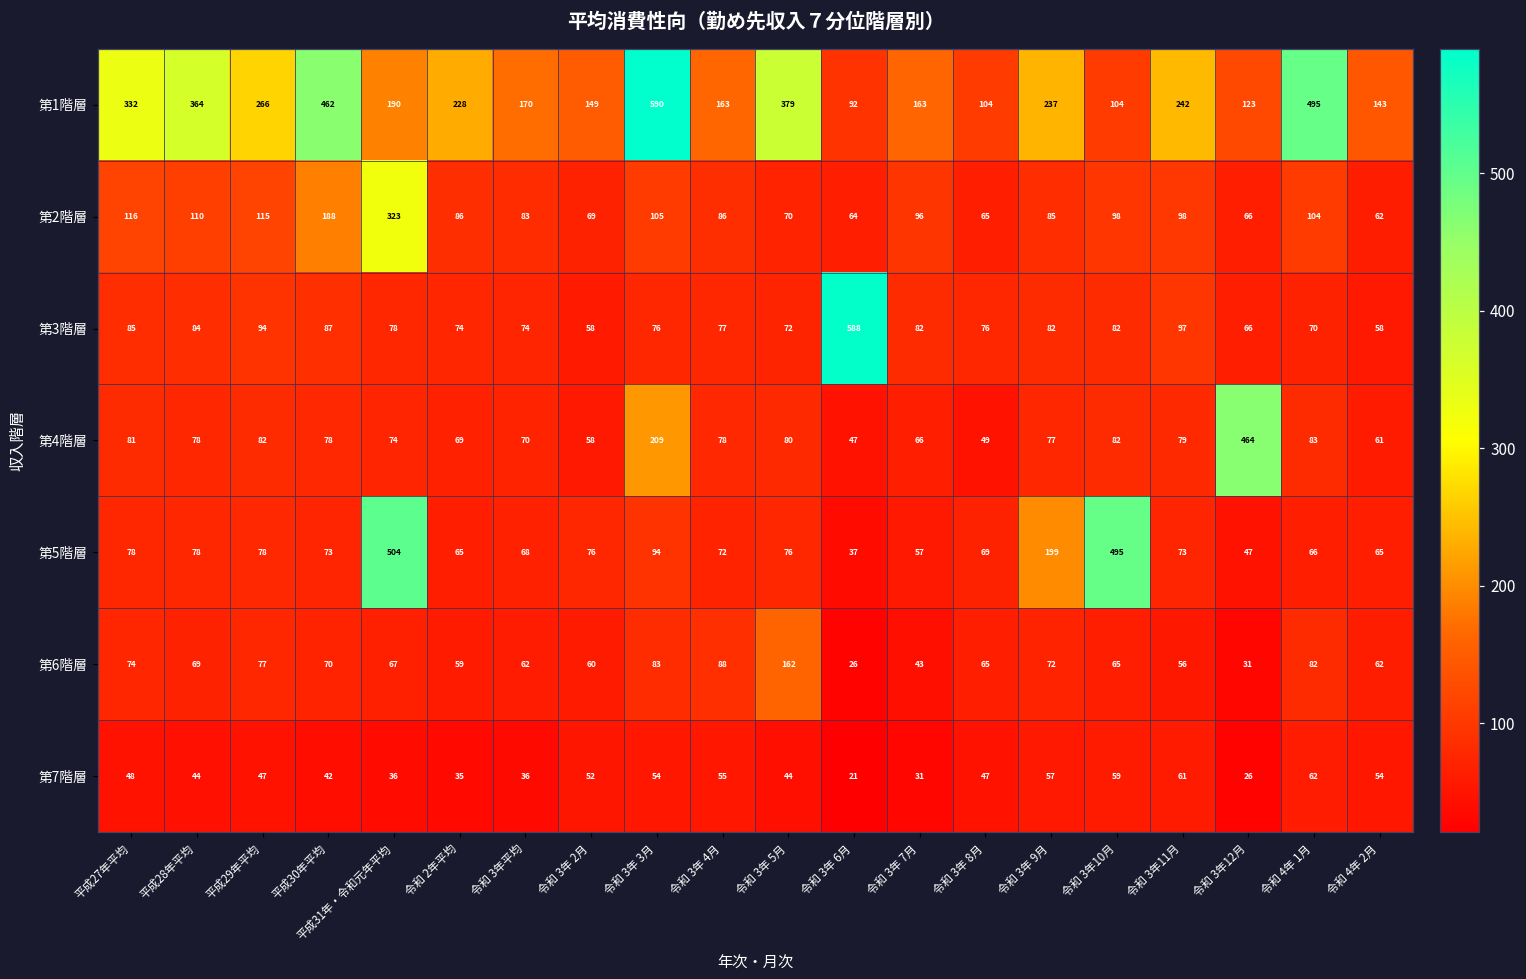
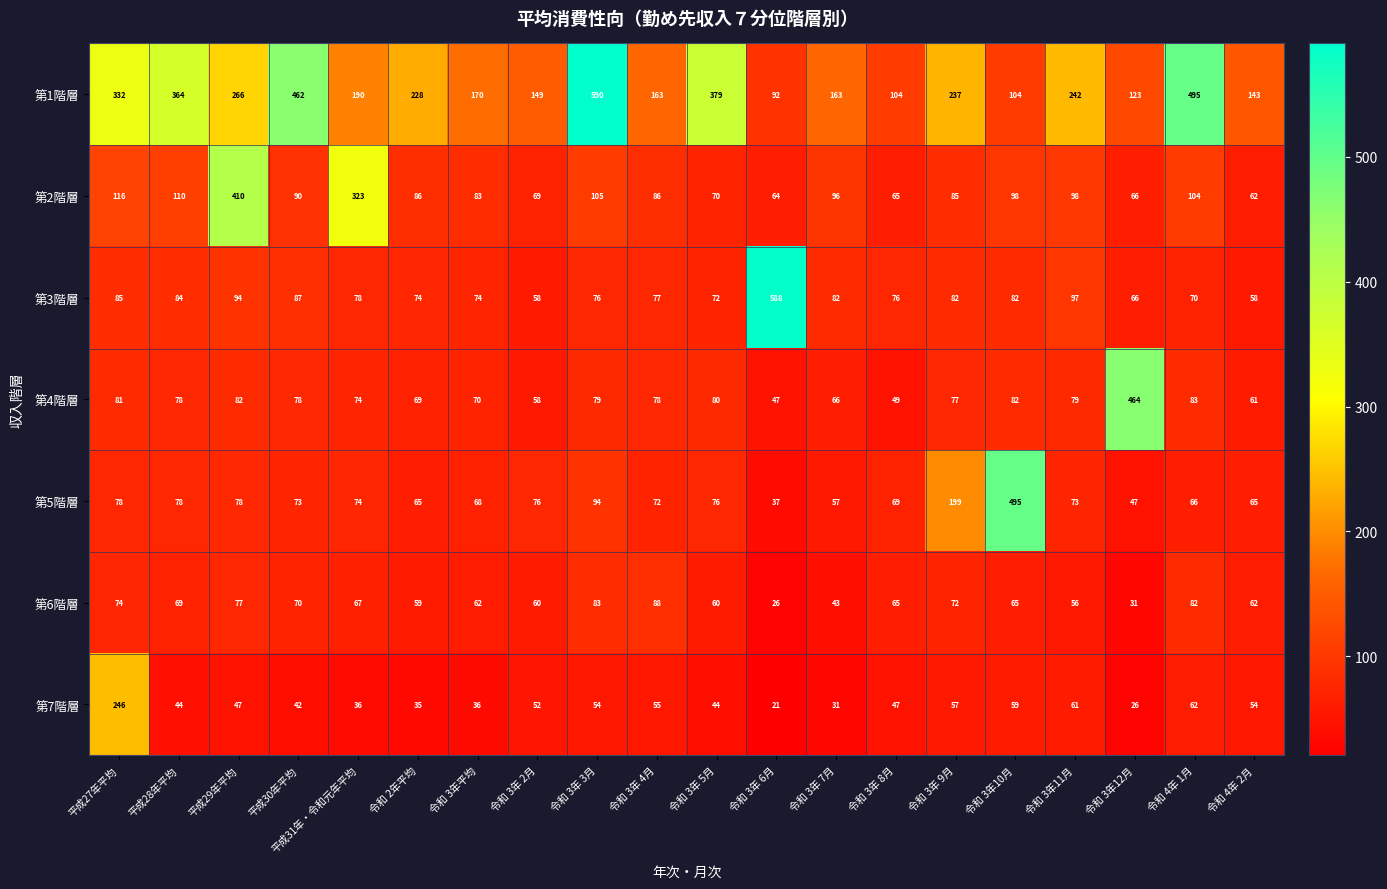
  {
    "第1階層": {
      "平成27年平均": 332,
      "平成28年平均": 364,
      "平成29年平均": 266,
      "平成30年平均": 462,
      "平成31年・令和元年平均": 190,
      "令和 2年平均": 228,
      "令和 3年平均": 170,
      "令和 3年 2月": 149,
      "令和 3年 3月": 590,
      "令和 3年 4月": 163,
      "令和 3年 5月": 379,
      "令和 3年 6月": 92,
      "令和 3年 7月": 163,
      "令和 3年 8月": 104,
      "令和 3年 9月": 237,
      "令和 3年10月": 104,
      "令和 3年11月": 242,
      "令和 3年12月": 123,
      "令和 4年 1月": 495,
      "令和 4年 2月": 143
    },
    "第2階層": {
      "平成27年平均": 116,
      "平成28年平均": 110,
-     "平成29年平均": 115,
-     "平成30年平均": 188,
+     "平成29年平均": 410,
+     "平成30年平均": 90,
      "平成31年・令和元年平均": 323,
      "令和 2年平均": 86,
      "令和 3年平均": 83,
      "令和 3年 2月": 69,
      "令和 3年 3月": 105,
      "令和 3年 4月": 86,
      "令和 3年 5月": 70,
      "令和 3年 6月": 64,
      "令和 3年 7月": 96,
      "令和 3年 8月": 65,
      "令和 3年 9月": 85,
      "令和 3年10月": 98,
      "令和 3年11月": 98,
      "令和 3年12月": 66,
      "令和 4年 1月": 104,
      "令和 4年 2月": 62
    },
    "第3階層": {
      "平成27年平均": 85,
      "平成28年平均": 84,
      "平成29年平均": 94,
      "平成30年平均": 87,
      "平成31年・令和元年平均": 78,
      "令和 2年平均": 74,
      "令和 3年平均": 74,
      "令和 3年 2月": 58,
      "令和 3年 3月": 76,
      "令和 3年 4月": 77,
      "令和 3年 5月": 72,
      "令和 3年 6月": 588,
      "令和 3年 7月": 82,
      "令和 3年 8月": 76,
      "令和 3年 9月": 82,
      "令和 3年10月": 82,
      "令和 3年11月": 97,
      "令和 3年12月": 66,
      "令和 4年 1月": 70,
      "令和 4年 2月": 58
    },
    "第4階層": {
      "平成27年平均": 81,
      "平成28年平均": 78,
      "平成29年平均": 82,
      "平成30年平均": 78,
      "平成31年・令和元年平均": 74,
      "令和 2年平均": 69,
      "令和 3年平均": 70,
      "令和 3年 2月": 58,
-     "令和 3年 3月": 209,
+     "令和 3年 3月": 79,
      "令和 3年 4月": 78,
      "令和 3年 5月": 80,
      "令和 3年 6月": 47,
      "令和 3年 7月": 66,
      "令和 3年 8月": 49,
      "令和 3年 9月": 77,
      "令和 3年10月": 82,
      "令和 3年11月": 79,
      "令和 3年12月": 464,
      "令和 4年 1月": 83,
      "令和 4年 2月": 61
    },
    "第5階層": {
      "平成27年平均": 78,
      "平成28年平均": 78,
      "平成29年平均": 78,
      "平成30年平均": 73,
-     "平成31年・令和元年平均": 504,
+     "平成31年・令和元年平均": 74,
      "令和 2年平均": 65,
      "令和 3年平均": 68,
      "令和 3年 2月": 76,
      "令和 3年 3月": 94,
      "令和 3年 4月": 72,
      "令和 3年 5月": 76,
      "令和 3年 6月": 37,
      "令和 3年 7月": 57,
      "令和 3年 8月": 69,
      "令和 3年 9月": 199,
      "令和 3年10月": 495,
      "令和 3年11月": 73,
      "令和 3年12月": 47,
      "令和 4年 1月": 66,
      "令和 4年 2月": 65
    },
    "第6階層": {
      "平成27年平均": 74,
      "平成28年平均": 69,
      "平成29年平均": 77,
      "平成30年平均": 70,
      "平成31年・令和元年平均": 67,
      "令和 2年平均": 59,
      "令和 3年平均": 62,
      "令和 3年 2月": 60,
      "令和 3年 3月": 83,
      "令和 3年 4月": 88,
-     "令和 3年 5月": 162,
+     "令和 3年 5月": 60,
      "令和 3年 6月": 26,
      "令和 3年 7月": 43,
      "令和 3年 8月": 65,
      "令和 3年 9月": 72,
      "令和 3年10月": 65,
      "令和 3年11月": 56,
      "令和 3年12月": 31,
      "令和 4年 1月": 82,
      "令和 4年 2月": 62
    },
    "第7階層": {
-     "平成27年平均": 48,
+     "平成27年平均": 246,
      "平成28年平均": 44,
      "平成29年平均": 47,
      "平成30年平均": 42,
      "平成31年・令和元年平均": 36,
      "令和 2年平均": 35,
      "令和 3年平均": 36,
      "令和 3年 2月": 52,
      "令和 3年 3月": 54,
      "令和 3年 4月": 55,
      "令和 3年 5月": 44,
      "令和 3年 6月": 21,
      "令和 3年 7月": 31,
      "令和 3年 8月": 47,
      "令和 3年 9月": 57,
      "令和 3年10月": 59,
      "令和 3年11月": 61,
      "令和 3年12月": 26,
      "令和 4年 1月": 62,
      "令和 4年 2月": 54
    }
  }
